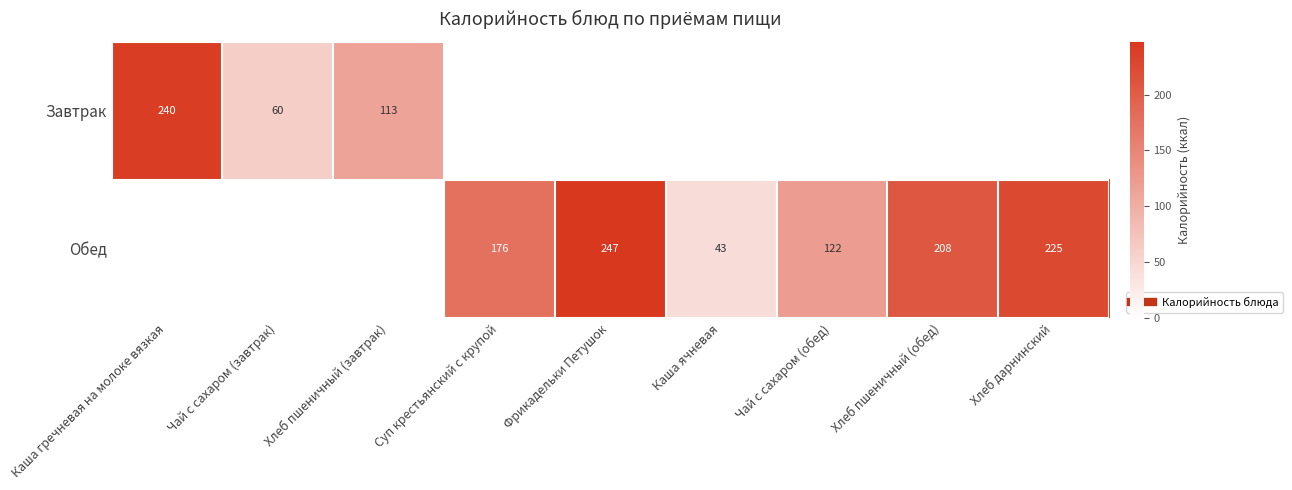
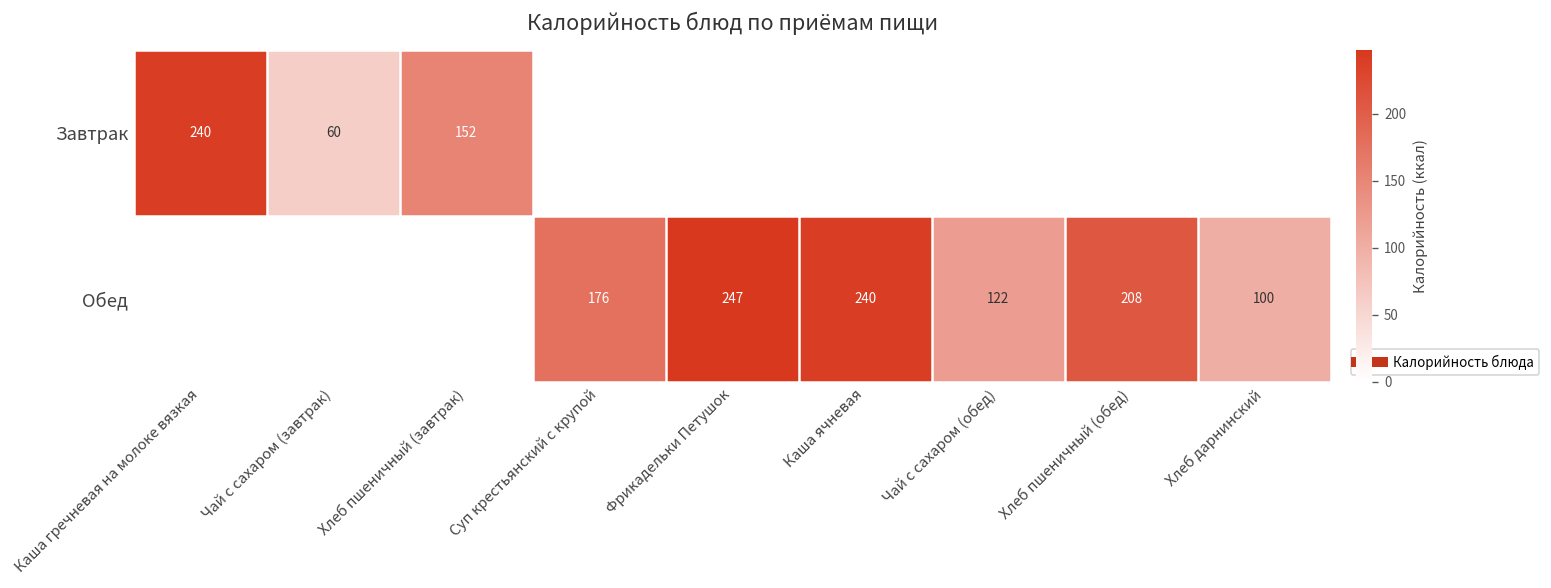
  {
    "Завтрак": {
      "Каша гречневая на молоке вязкая": 240,
      "Чай с сахаром (завтрак)": 60,
-     "Хлеб пшеничный (завтрак)": 113
+     "Хлеб пшеничный (завтрак)": 152
    },
    "Обед": {
      "Суп крестьянский с крупой": 176,
      "Фрикадельки Петушок": 247,
-     "Каша ячневая": 43,
+     "Каша ячневая": 240,
      "Чай с сахаром (обед)": 122,
      "Хлеб пшеничный (обед)": 208,
-     "Хлеб дарнинский": 225
+     "Хлеб дарнинский": 100
    }
  }
